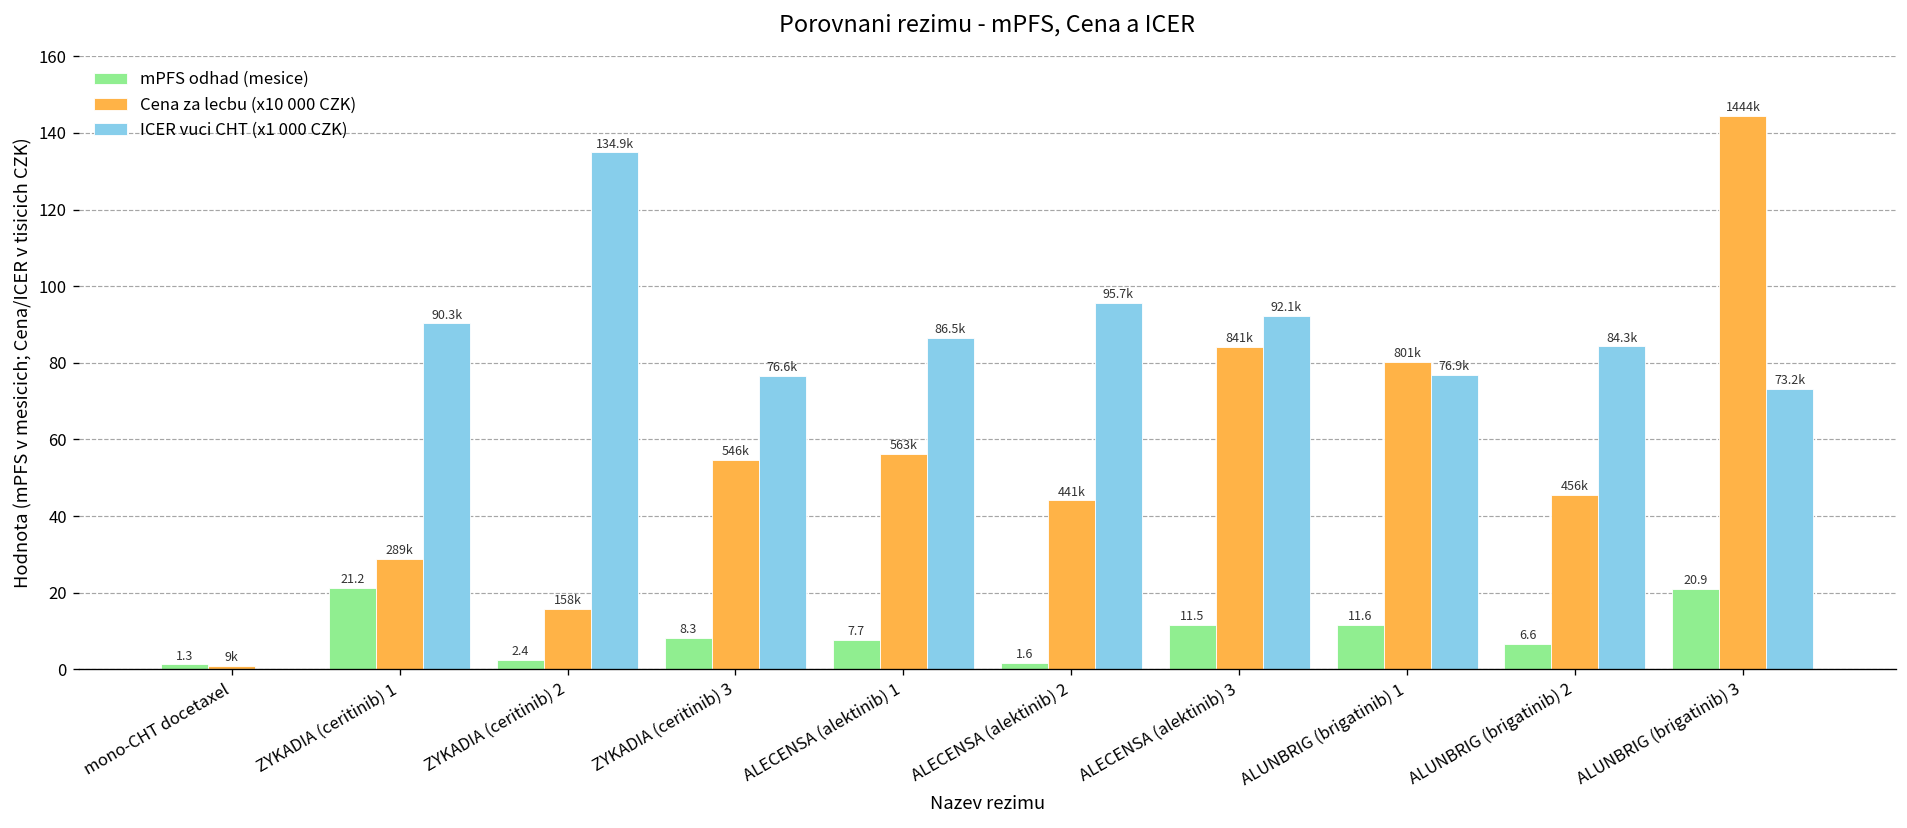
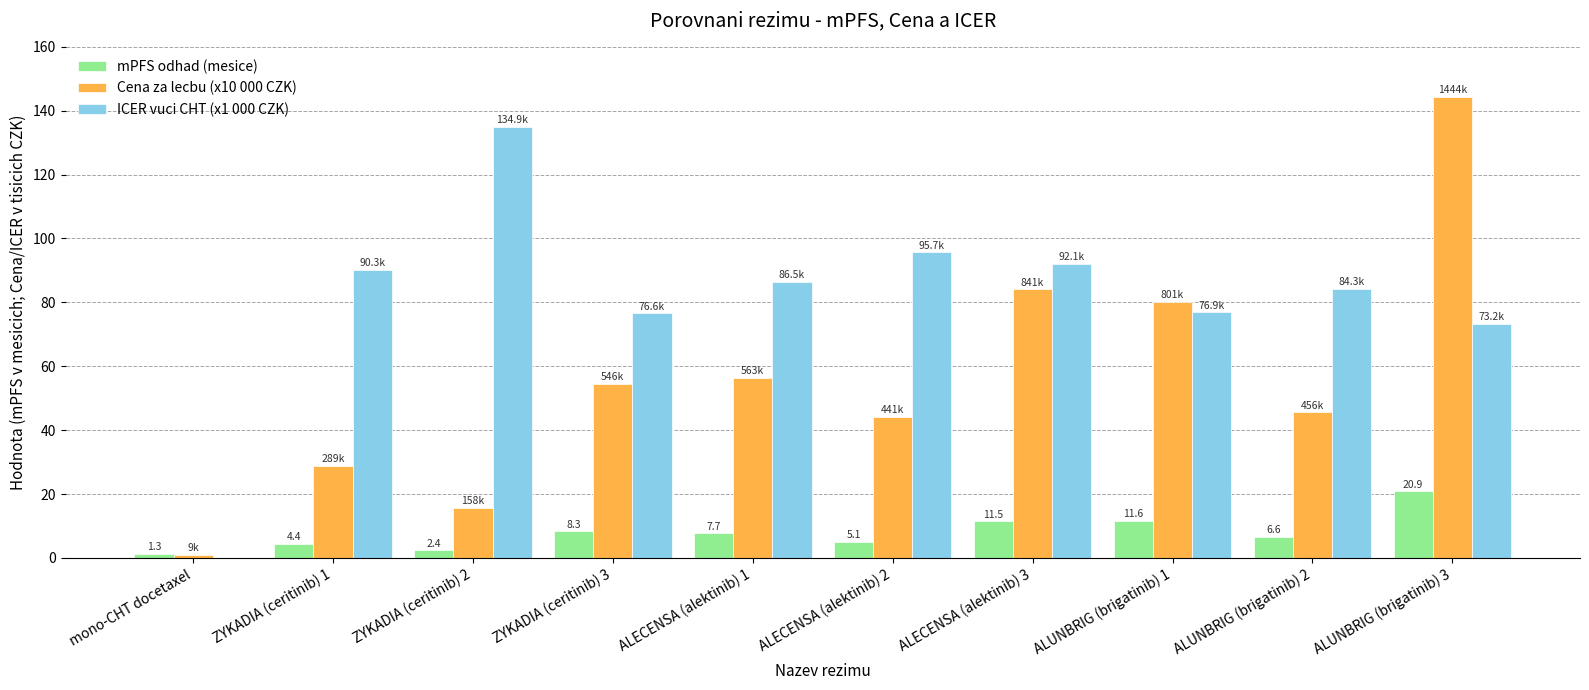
  {
    "mPFS odhad (mesice)": {
      "mono-CHT docetaxel": "1.3",
-     "ZYKADIA (ceritinib) 1": "21.2",
+     "ZYKADIA (ceritinib) 1": "4.4",
      "ZYKADIA (ceritinib) 2": "2.4",
      "ZYKADIA (ceritinib) 3": "8.3",
      "ALECENSA (alektinib) 1": "7.7",
-     "ALECENSA (alektinib) 2": "1.6",
+     "ALECENSA (alektinib) 2": "5.1",
      "ALECENSA (alektinib) 3": "11.5",
      "ALUNBRIG (brigatinib) 1": "11.6",
      "ALUNBRIG (brigatinib) 2": "6.6",
      "ALUNBRIG (brigatinib) 3": "20.9"
    },
    "ICER vuci CHT (x1 000 CZK)": {
      "ZYKADIA (ceritinib) 1": "90.3k",
      "ZYKADIA (ceritinib) 2": "134.9k",
      "ZYKADIA (ceritinib) 3": "76.6k",
      "ALECENSA (alektinib) 1": "86.5k",
      "ALECENSA (alektinib) 2": "95.7k",
      "ALECENSA (alektinib) 3": "92.1k",
      "ALUNBRIG (brigatinib) 1": "76.9k",
      "ALUNBRIG (brigatinib) 2": "84.3k",
      "ALUNBRIG (brigatinib) 3": "73.2k"
    }
  }
